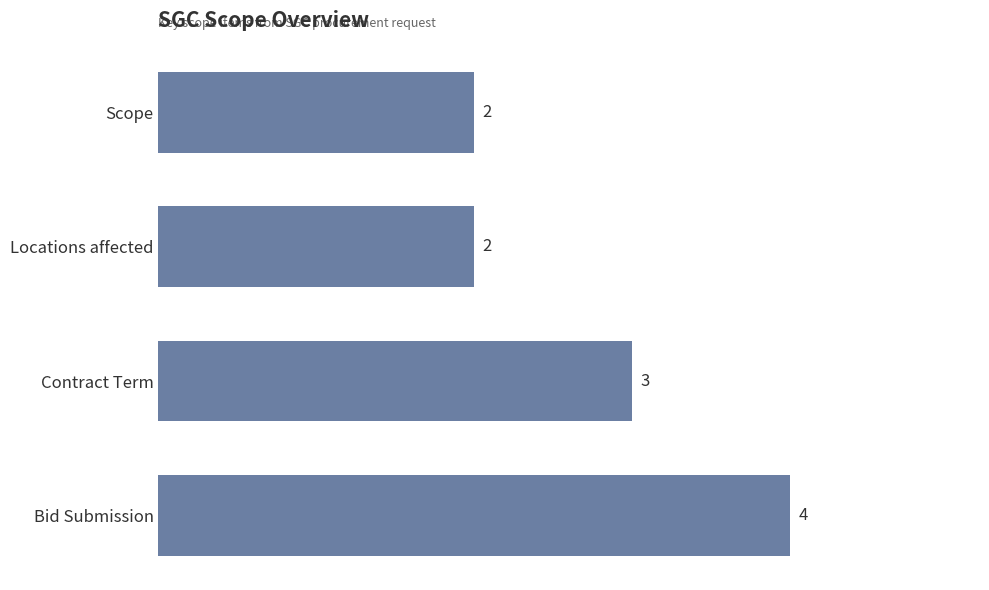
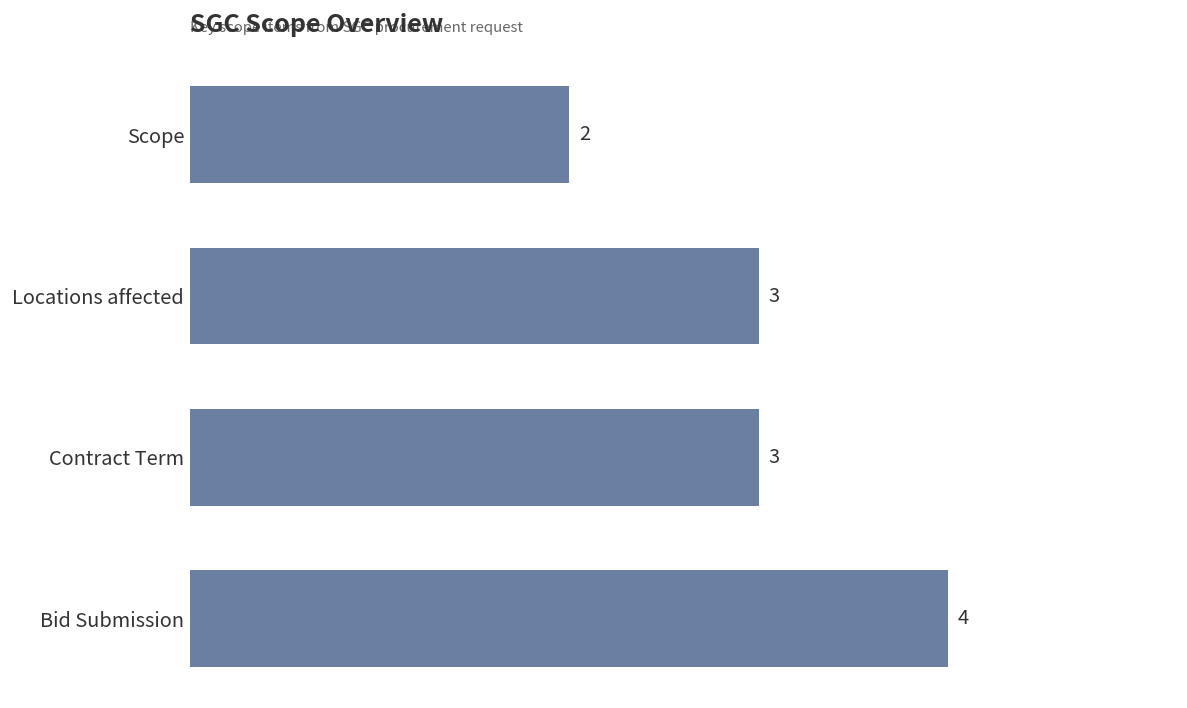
  {
    "Scope": 2,
-   "Locations affected": 2,
+   "Locations affected": 3,
    "Contract Term": 3,
    "Bid Submission": 4
  }
